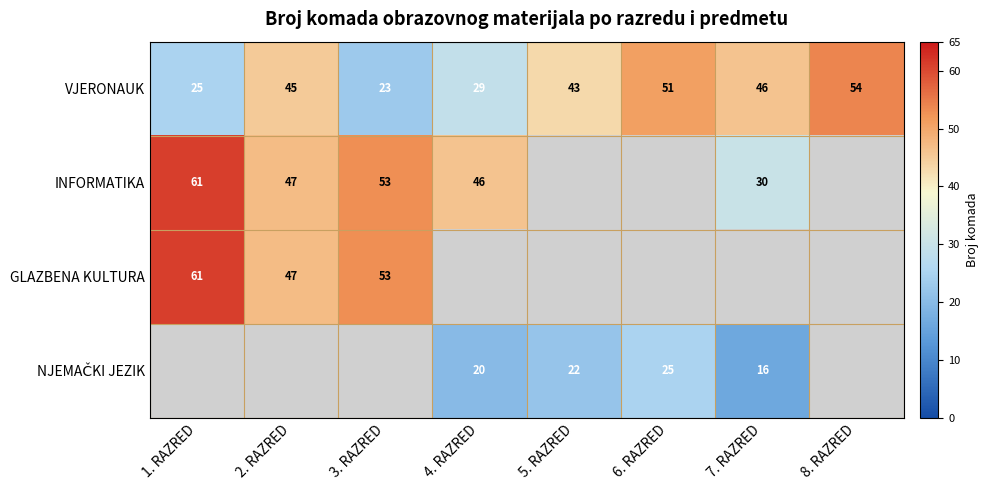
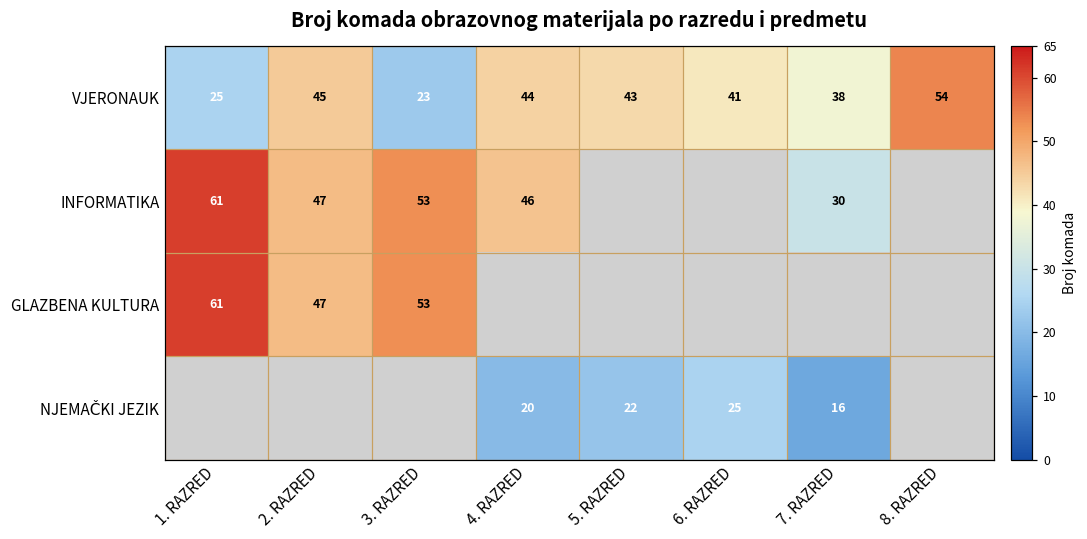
  {
    "VJERONAUK": {
      "1. RAZRED": 25,
      "2. RAZRED": 45,
      "3. RAZRED": 23,
-     "4. RAZRED": 29,
+     "4. RAZRED": 44,
      "5. RAZRED": 43,
-     "6. RAZRED": 51,
-     "7. RAZRED": 46,
+     "6. RAZRED": 41,
+     "7. RAZRED": 38,
      "8. RAZRED": 54
    },
    "INFORMATIKA": {
      "1. RAZRED": 61,
      "2. RAZRED": 47,
      "3. RAZRED": 53,
      "4. RAZRED": 46,
      "7. RAZRED": 30
    },
    "GLAZBENA KULTURA": {
      "1. RAZRED": 61,
      "2. RAZRED": 47,
      "3. RAZRED": 53
    },
    "NJEMAČKI JEZIK": {
      "4. RAZRED": 20,
      "5. RAZRED": 22,
      "6. RAZRED": 25,
      "7. RAZRED": 16
    }
  }
